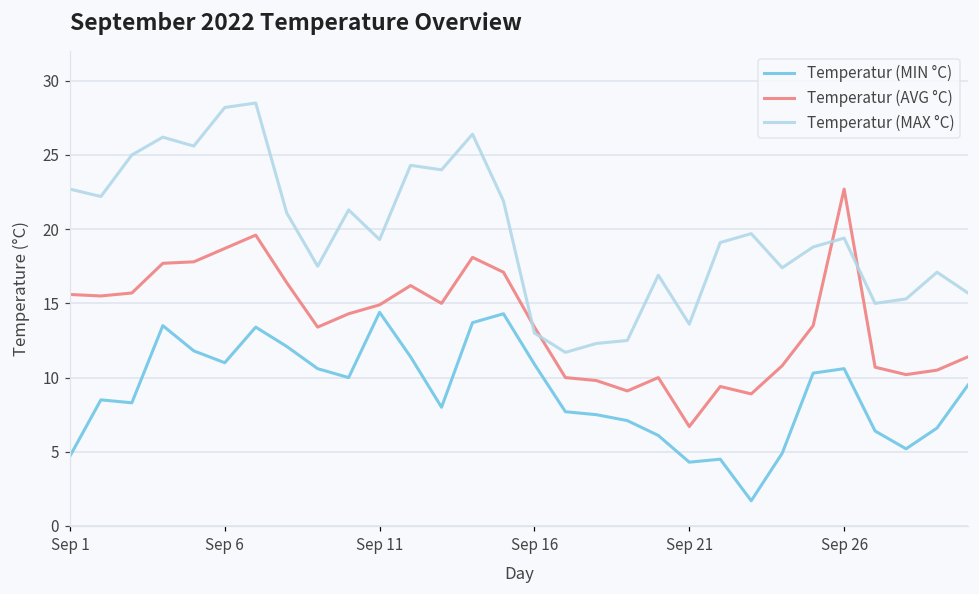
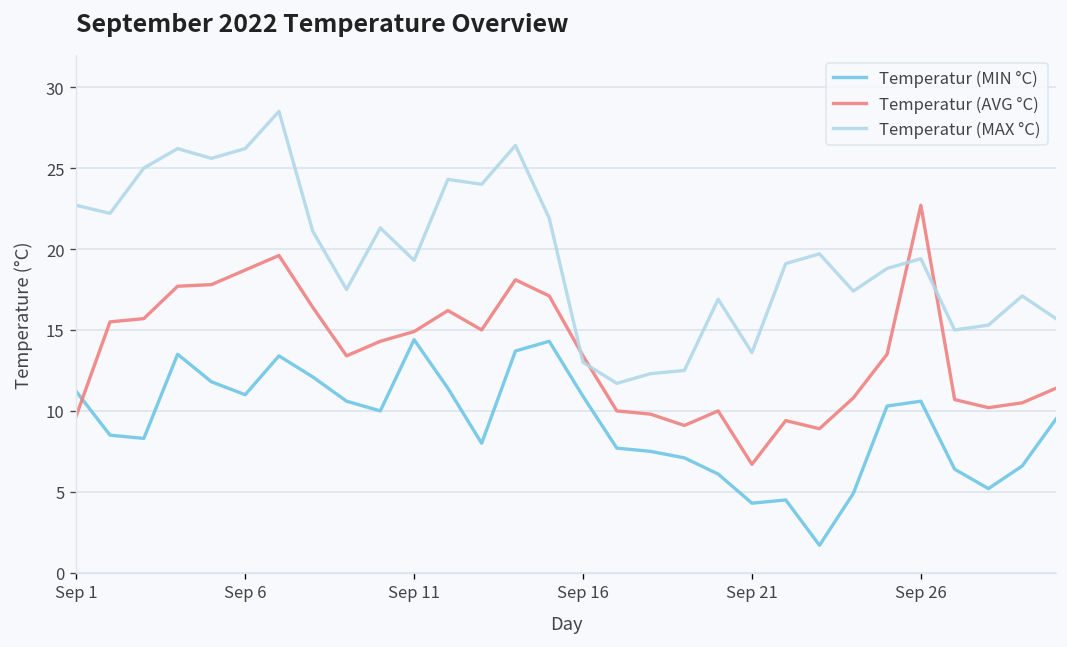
  {
    "Temperatur (MIN °C)": {
-     "Sep 1": 4.7,
+     "Sep 1": 11.2,
      "Sep 6": 11.0,
      "Sep 11": 14.4,
      "Sep 16": 10.9,
      "Sep 21": 4.3,
      "Sep 26": 10.6
    },
    "Temperatur (AVG °C)": {
-     "Sep 1": 15.6,
+     "Sep 1": 9.7,
      "Sep 6": 18.7,
      "Sep 11": 14.9,
      "Sep 16": 13.4,
      "Sep 21": 6.7,
      "Sep 26": 22.7
    },
    "Temperatur (MAX °C)": {
      "Sep 1": 22.7,
-     "Sep 6": 28.2,
+     "Sep 6": 26.2,
      "Sep 11": 19.3,
      "Sep 16": 13.0,
      "Sep 21": 13.6,
      "Sep 26": 19.4
    }
  }
